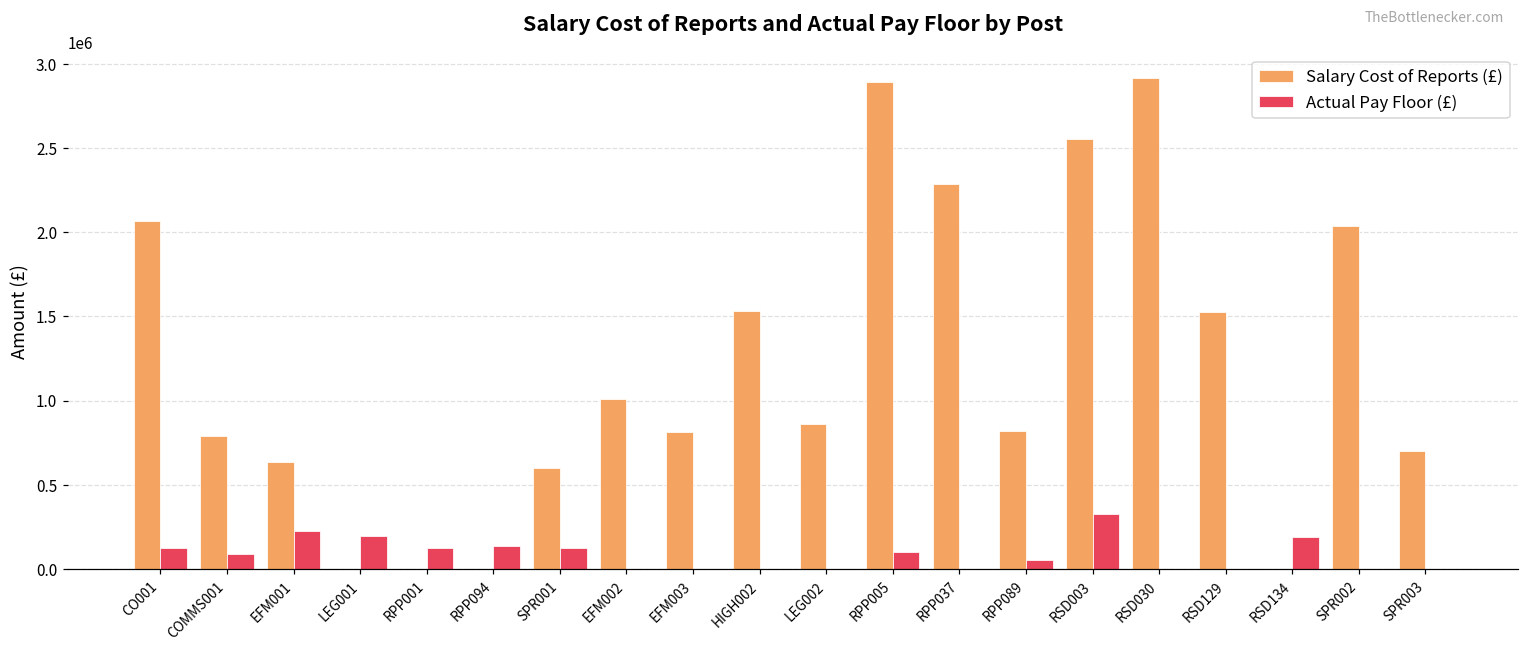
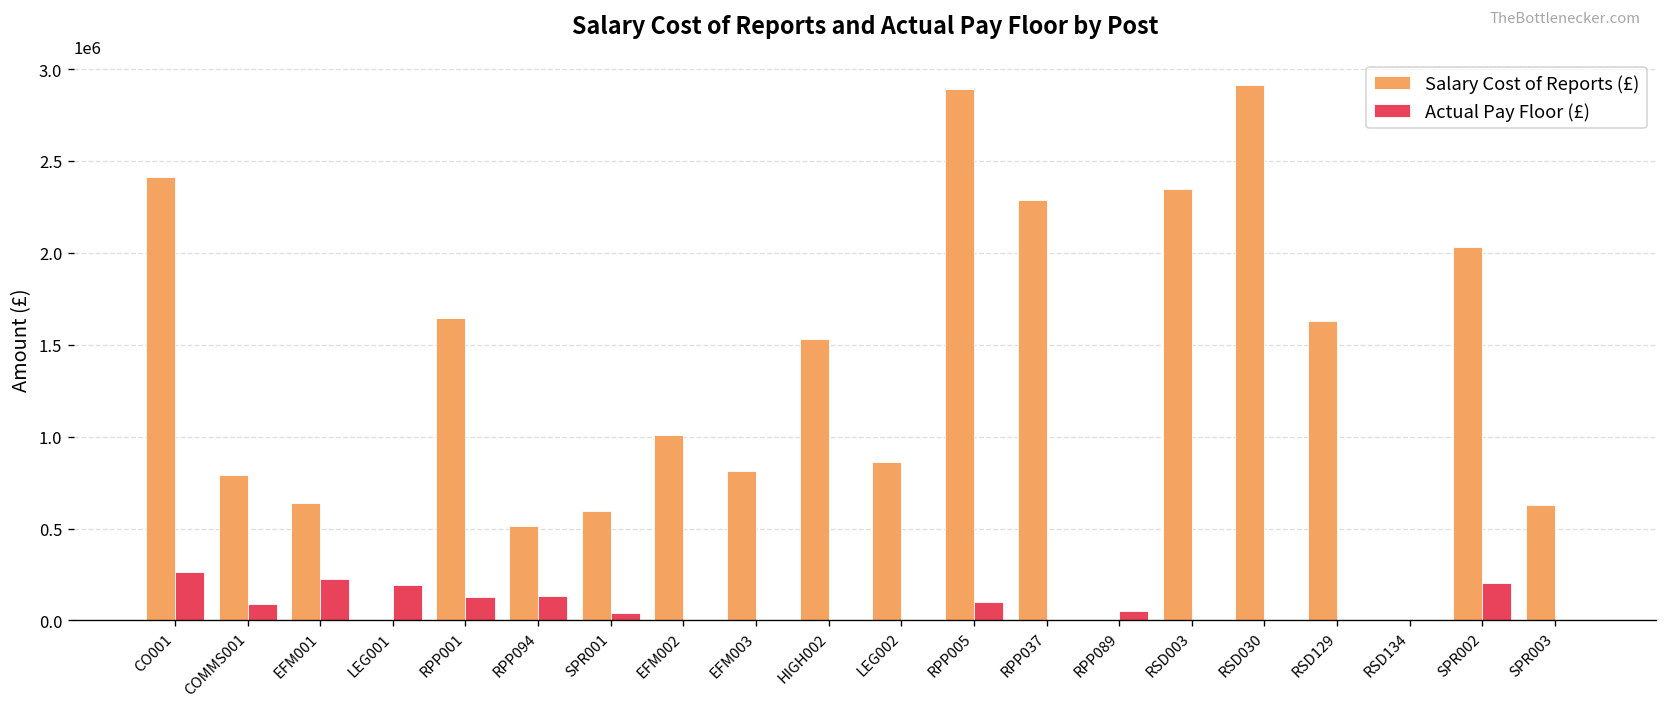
  {
    "Salary Cost of Reports (£)": {
-     "CO001": 2060000,
+     "CO001": 2410000,
      "COMMS001": 790000,
      "EFM001": 640000,
      "LEG001": 0,
-     "RPP001": 0,
-     "RPP094": 0,
+     "RPP001": 1650000,
+     "RPP094": 510000,
      "SPR001": 600000,
      "EFM002": 1010000,
      "EFM003": 820000,
      "HIGH002": 1530000,
      "LEG002": 860000,
      "RPP005": 2890000,
      "RPP037": 2290000,
-     "RPP089": 820000,
-     "RSD003": 2550000,
+     "RPP089": 0,
+     "RSD003": 2350000,
      "RSD030": 2920000,
-     "RSD129": 1520000,
+     "RSD129": 1630000,
      "RSD134": 0,
      "SPR002": 2030000,
-     "SPR003": 700000
+     "SPR003": 630000
    },
    "Actual Pay Floor (£)": {
-     "CO001": 130000,
+     "CO001": 270000,
      "COMMS001": 90000,
      "EFM001": 220000,
      "LEG001": 190000,
      "RPP001": 130000,
      "RPP094": 140000,
-     "SPR001": 130000,
+     "SPR001": 40000,
      "EFM002": 0,
      "EFM003": 0,
      "HIGH002": 0,
      "LEG002": 0,
      "RPP005": 100000,
      "RPP037": 0,
      "RPP089": 50000,
-     "RSD003": 330000,
+     "RSD003": 0,
      "RSD030": 0,
      "RSD129": 0,
-     "RSD134": 190000,
-     "SPR002": 0,
+     "RSD134": 0,
+     "SPR002": 200000,
      "SPR003": 0
    }
  }
